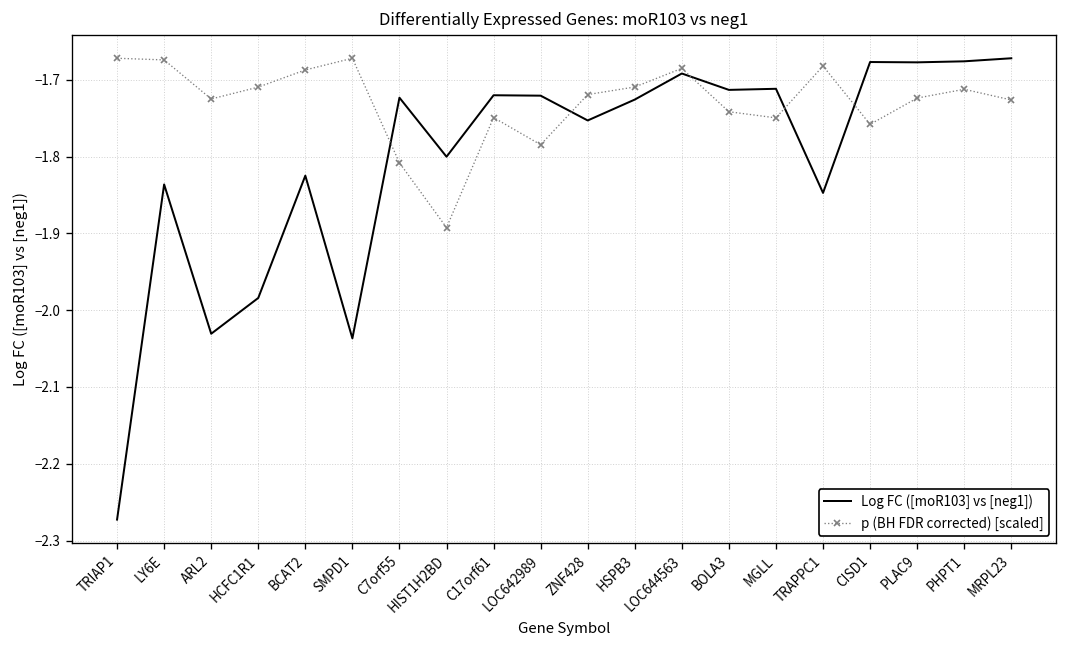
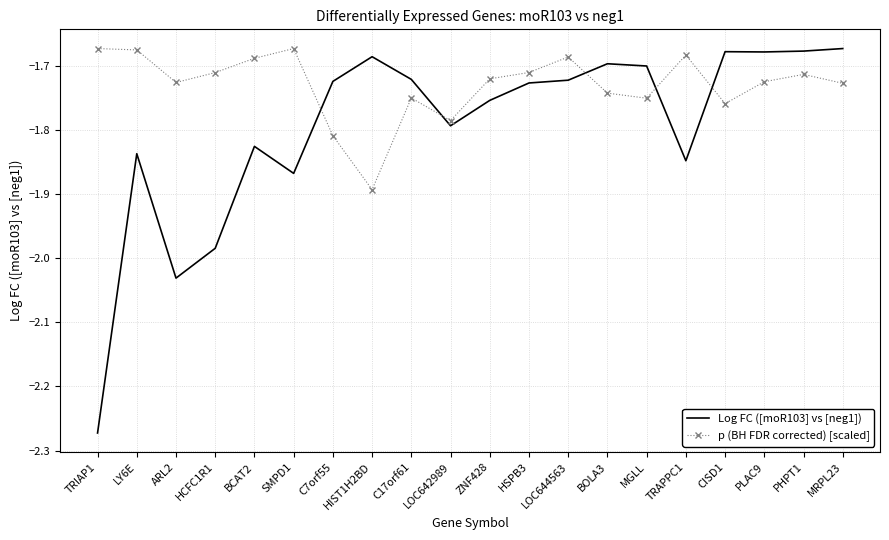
  {
    "Log FC ([moR103] vs [neg1])": {
      "TRIAP1": -2.27,
      "LY6E": -1.84,
      "ARL2": -2.03,
      "HCFC1R1": -1.98,
      "BCAT2": -1.82,
-     "SMPD1": -2.04,
+     "SMPD1": -1.87,
      "C7orf55": -1.72,
-     "HIST1H2BD": -1.80,
+     "HIST1H2BD": -1.68,
      "C17orf61": -1.72,
-     "LOC642989": -1.72,
+     "LOC642989": -1.79,
      "ZNF428": -1.75,
      "HSPB3": -1.73,
-     "LOC644563": -1.69,
-     "BOLA3": -1.71,
-     "MGLL": -1.71,
+     "LOC644563": -1.72,
+     "BOLA3": -1.70,
+     "MGLL": -1.70,
      "TRAPPC1": -1.85,
      "CISD1": -1.68,
      "PLAC9": -1.68,
      "PHPT1": -1.68,
      "MRPL23": -1.67
    },
    "p (BH FDR corrected) [scaled]": {
      "TRIAP1": -1.67,
      "LY6E": -1.67,
      "ARL2": -1.73,
      "HCFC1R1": -1.71,
      "BCAT2": -1.69,
      "SMPD1": -1.67,
      "C7orf55": -1.81,
      "HIST1H2BD": -1.89,
      "C17orf61": -1.75,
      "LOC642989": -1.78,
      "ZNF428": -1.72,
      "HSPB3": -1.71,
      "LOC644563": -1.69,
      "BOLA3": -1.74,
      "MGLL": -1.75,
      "TRAPPC1": -1.68,
      "CISD1": -1.76,
      "PLAC9": -1.72,
      "PHPT1": -1.71,
      "MRPL23": -1.73
    }
  }
